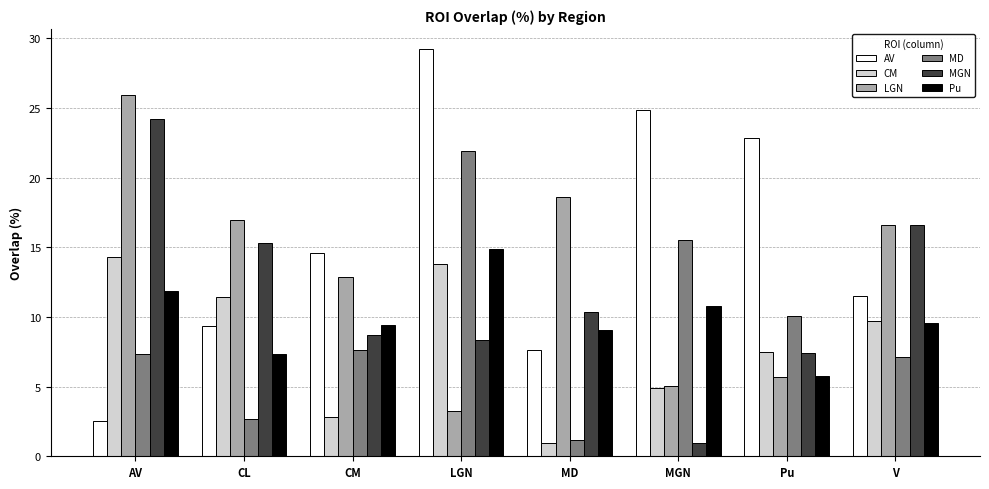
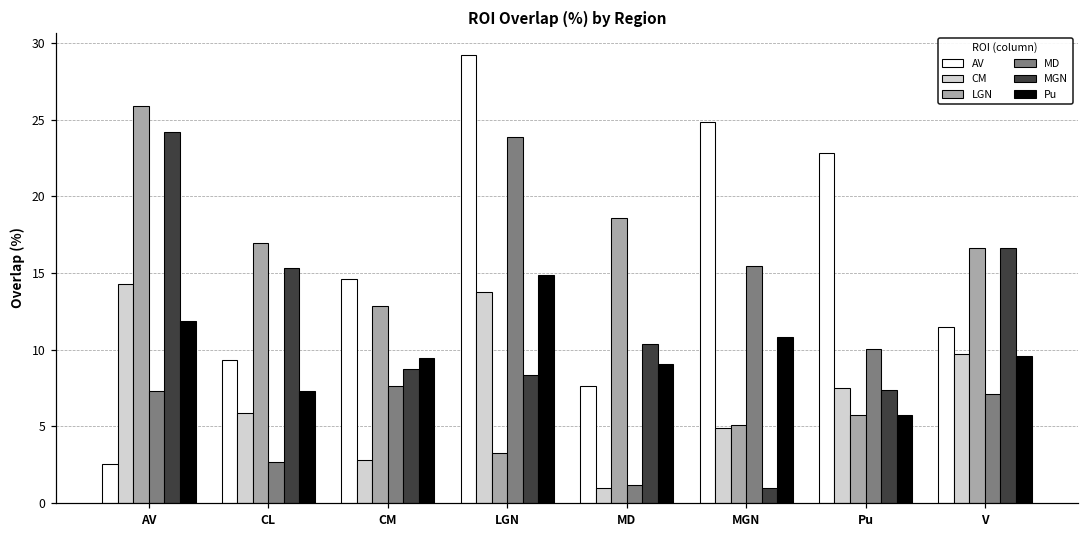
  {
    "AV": {
      "AV": 2.6,
      "CL": 9.4,
      "CM": 14.6,
      "LGN": 29.2,
      "MD": 7.7,
      "MGN": 24.9,
      "Pu": 22.8,
      "V": 11.5
    },
    "CM": {
      "AV": 14.3,
-     "CL": 11.4,
+     "CL": 5.9,
      "CM": 2.8,
      "LGN": 13.8,
      "MD": 1.0,
      "MGN": 4.9,
      "Pu": 7.5,
      "V": 9.7
    },
    "LGN": {
      "AV": 25.9,
      "CL": 17.0,
      "CM": 12.9,
      "LGN": 3.3,
      "MD": 18.6,
      "MGN": 5.1,
      "Pu": 5.7,
      "V": 16.6
    },
    "MD": {
      "AV": 7.3,
      "CL": 2.7,
      "CM": 7.6,
-     "LGN": 21.9,
+     "LGN": 23.9,
      "MD": 1.1,
      "MGN": 15.5,
      "Pu": 10.1,
      "V": 7.1
    },
    "MGN": {
      "AV": 24.2,
      "CL": 15.3,
      "CM": 8.7,
      "LGN": 8.4,
      "MD": 10.4,
      "MGN": 1.0,
      "Pu": 7.4,
      "V": 16.6
    },
    "Pu": {
      "AV": 11.9,
      "CL": 7.3,
      "CM": 9.4,
      "LGN": 14.9,
      "MD": 9.1,
      "MGN": 10.8,
      "Pu": 5.8,
      "V": 9.6
    }
  }
